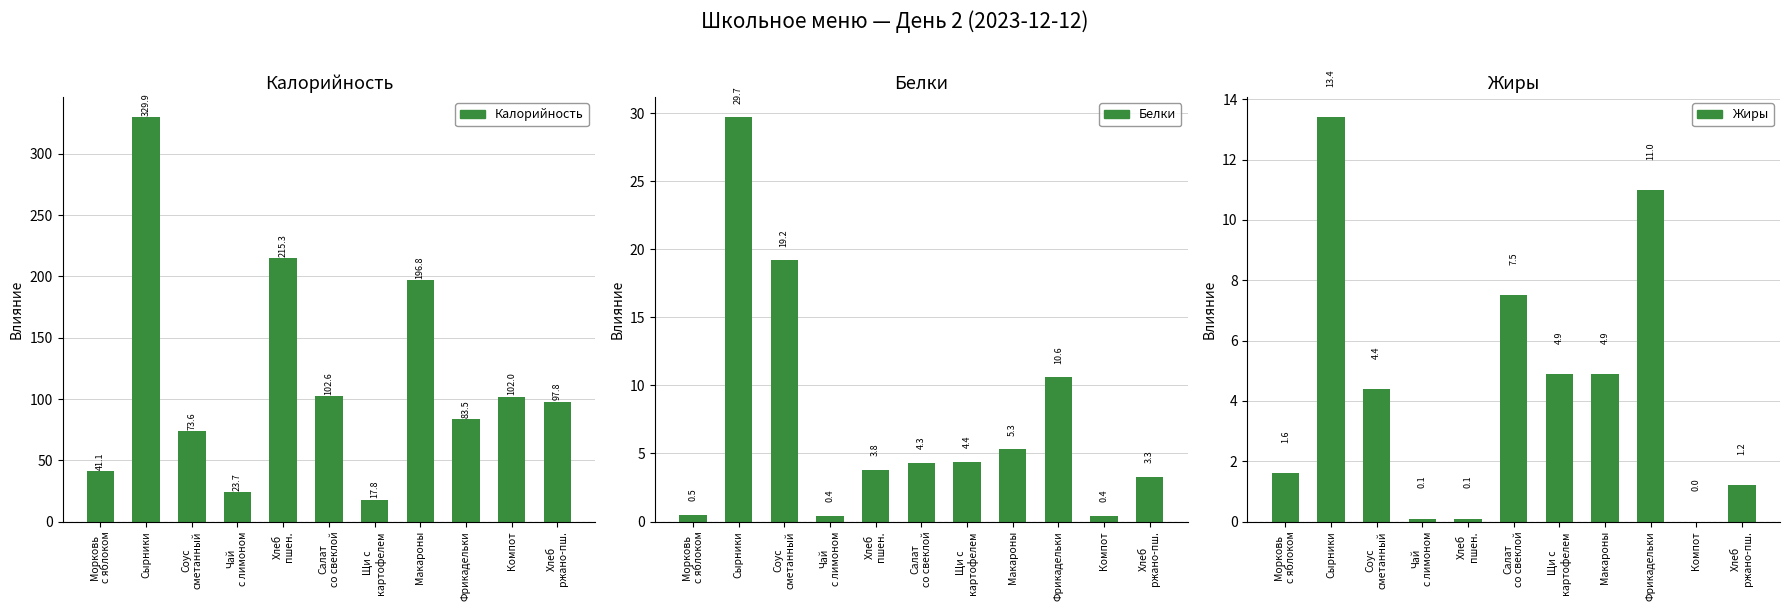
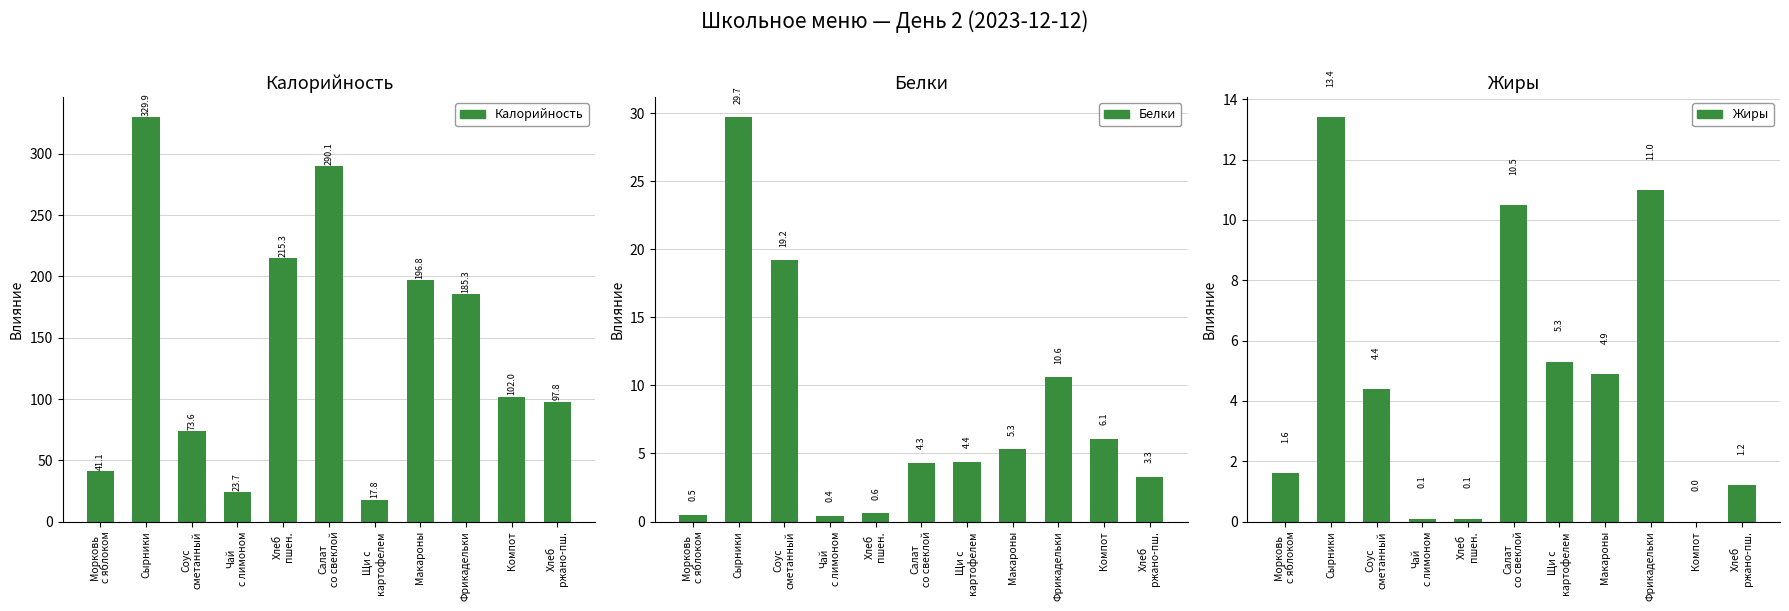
  {
    "Калорийность": {
      "Морковь с яблоком": 41.1,
      "Сырники": 329.9,
      "Соус сметанный": 73.6,
      "Чай с лимоном": 23.7,
      "Хлеб пшен.": 215.3,
-     "Салат со свеклой": 102.6,
+     "Салат со свеклой": 290.1,
      "Щи с картофелем": 17.8,
      "Макароны": 196.8,
-     "Фрикадельки": 83.5,
+     "Фрикадельки": 185.3,
      "Компот": 102.0,
      "Хлеб ржано-пш.": 97.8
    },
    "Белки": {
      "Морковь с яблоком": 0.5,
      "Сырники": 29.7,
      "Соус сметанный": 19.2,
      "Чай с лимоном": 0.4,
-     "Хлеб пшен.": 3.8,
+     "Хлеб пшен.": 0.6,
      "Салат со свеклой": 4.3,
      "Щи с картофелем": 4.4,
      "Макароны": 5.3,
      "Фрикадельки": 10.6,
-     "Компот": 0.4,
+     "Компот": 6.1,
      "Хлеб ржано-пш.": 3.3
    },
    "Жиры": {
-     "Салат со свеклой": 7.5,
-     "Щи с картофелем": 4.9
+     "Салат со свеклой": 10.5,
+     "Щи с картофелем": 5.3
    }
  }
